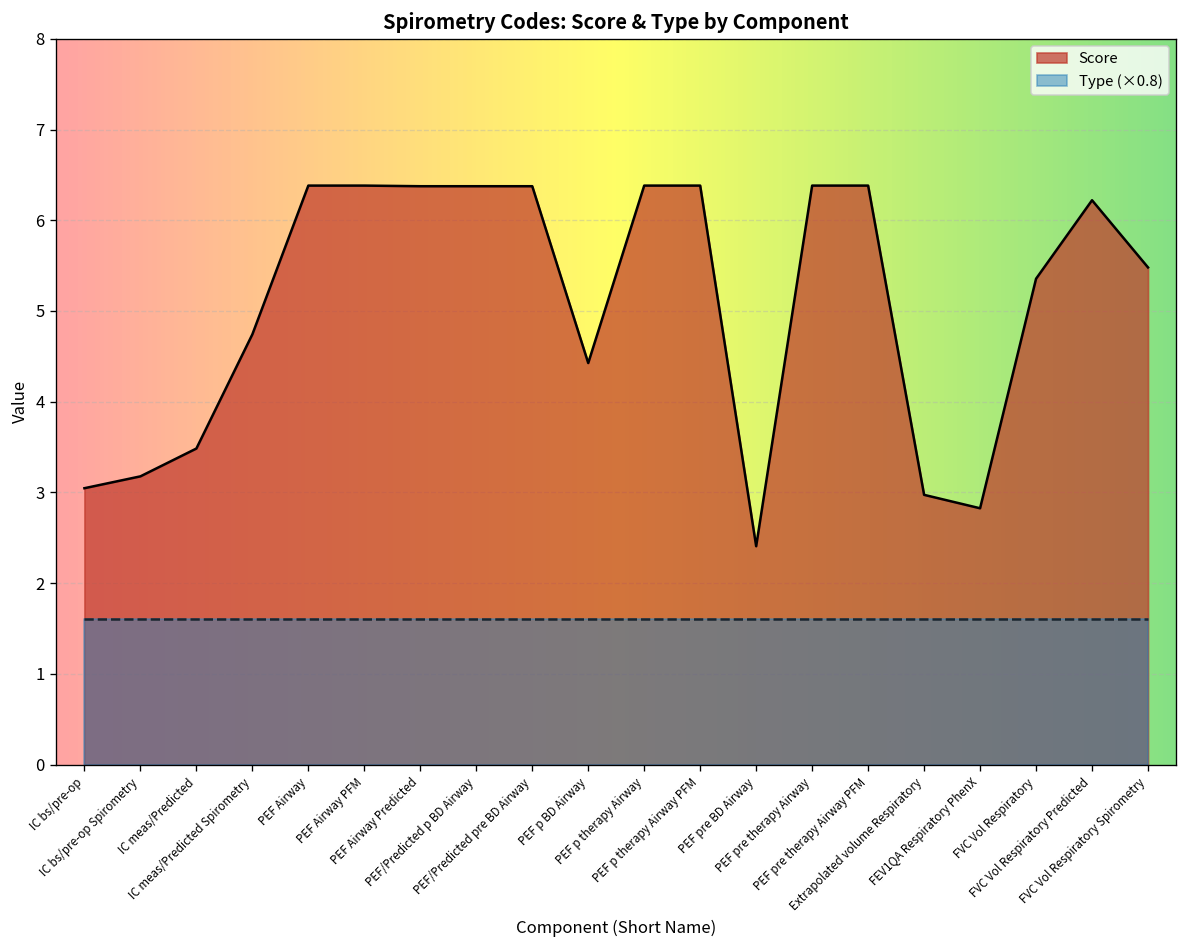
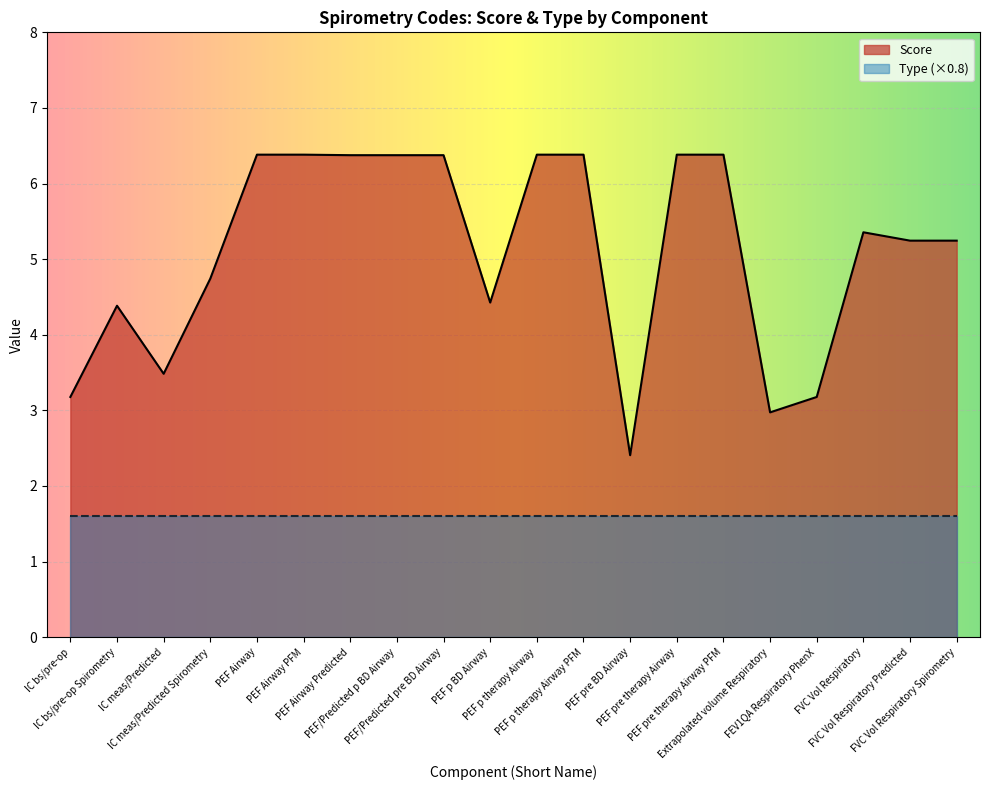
  {
    "Score": {
-     "IC bs/pre-op": 3.0,
-     "IC bs/pre-op Spirometry": 3.2,
+     "IC bs/pre-op": 3.2,
+     "IC bs/pre-op Spirometry": 4.4,
      "IC meas/Predicted": 3.5,
      "IC meas/Predicted Spirometry": 4.7,
      "PEF Airway": 6.4,
      "PEF Airway PFM": 6.4,
      "PEF Airway Predicted": 6.4,
      "PEF/Predicted p BD Airway": 6.4,
      "PEF/Predicted pre BD Airway": 6.4,
      "PEF p BD Airway": 4.4,
      "PEF p therapy Airway": 6.4,
      "PEF p therapy Airway PFM": 6.4,
      "PEF pre BD Airway": 2.4,
      "PEF pre therapy Airway": 6.4,
      "PEF pre therapy Airway PFM": 6.4,
      "Extrapolated volume Respiratory": 3.0,
-     "FEV1QA Respiratory PhenX": 2.8,
+     "FEV1QA Respiratory PhenX": 3.2,
      "FVC Vol Respiratory": 5.4,
-     "FVC Vol Respiratory Predicted": 6.2,
-     "FVC Vol Respiratory Spirometry": 5.5
+     "FVC Vol Respiratory Predicted": 5.2,
+     "FVC Vol Respiratory Spirometry": 5.2
    },
    "Type (×0.8)": {
      "IC bs/pre-op": 1.6,
      "IC bs/pre-op Spirometry": 1.6,
      "IC meas/Predicted": 1.6,
      "IC meas/Predicted Spirometry": 1.6,
      "PEF Airway": 1.6,
      "PEF Airway PFM": 1.6,
      "PEF Airway Predicted": 1.6,
      "PEF/Predicted p BD Airway": 1.6,
      "PEF/Predicted pre BD Airway": 1.6,
      "PEF p BD Airway": 1.6,
      "PEF p therapy Airway": 1.6,
      "PEF p therapy Airway PFM": 1.6,
      "PEF pre BD Airway": 1.6,
      "PEF pre therapy Airway": 1.6,
      "PEF pre therapy Airway PFM": 1.6,
      "Extrapolated volume Respiratory": 1.6,
      "FEV1QA Respiratory PhenX": 1.6,
      "FVC Vol Respiratory": 1.6,
      "FVC Vol Respiratory Predicted": 1.6,
      "FVC Vol Respiratory Spirometry": 1.6
    }
  }
